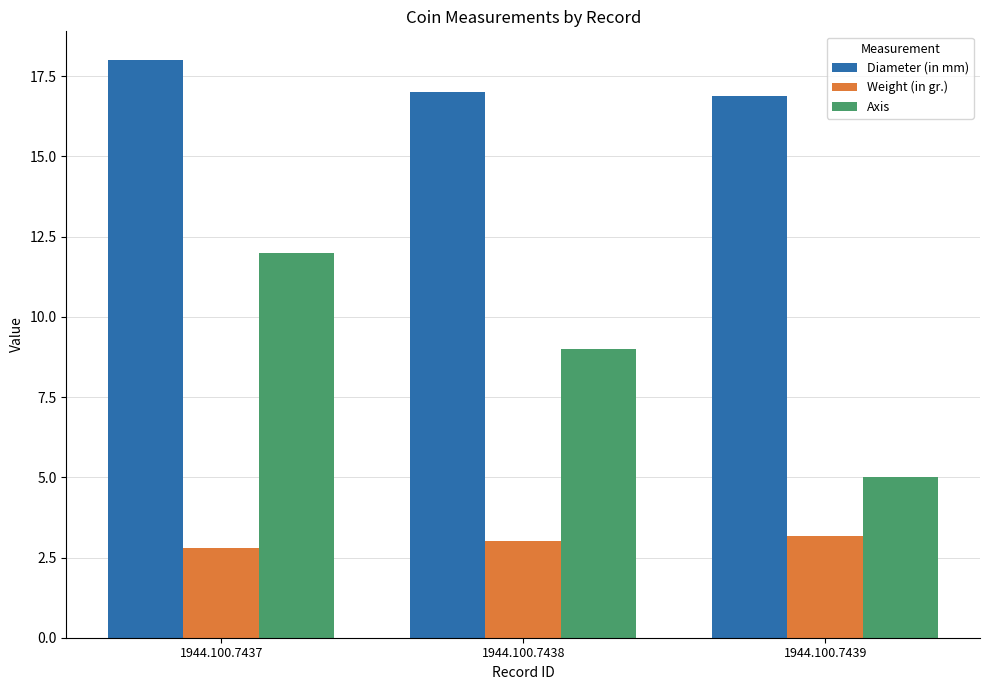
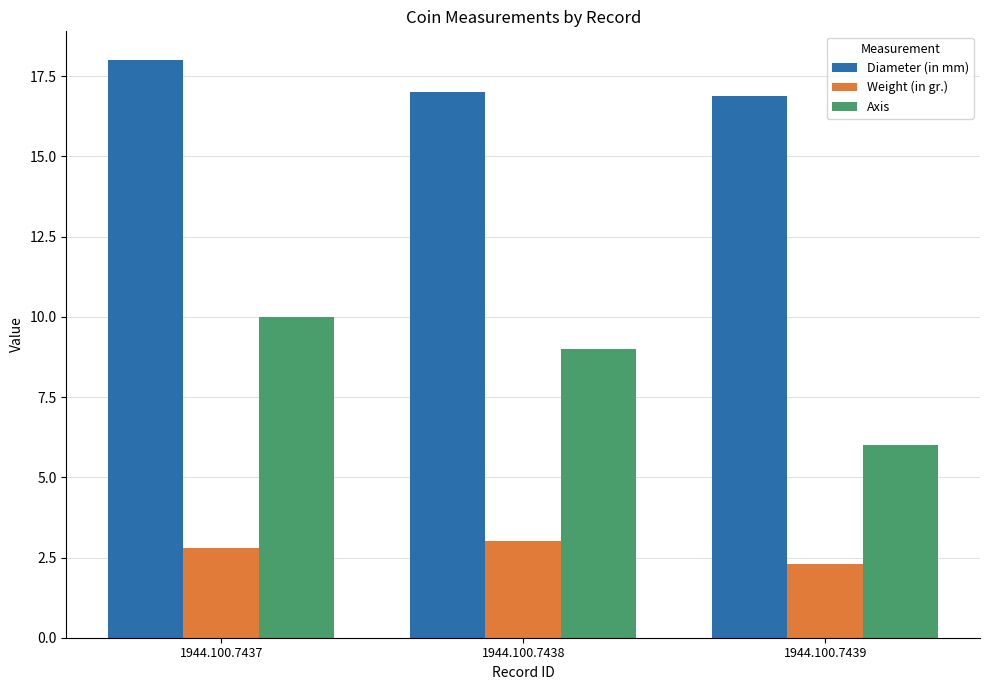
  {
    "Diameter (in mm)": {
      "1944.100.7437": 18.0,
      "1944.100.7438": 17.0,
      "1944.100.7439": 16.9
    },
    "Weight (in gr.)": {
      "1944.100.7437": 2.8,
      "1944.100.7438": 3.0,
-     "1944.100.7439": 3.2
+     "1944.100.7439": 2.3
    },
    "Axis": {
-     "1944.100.7437": 12,
+     "1944.100.7437": 10,
      "1944.100.7438": 9,
-     "1944.100.7439": 5
+     "1944.100.7439": 6
    }
  }
